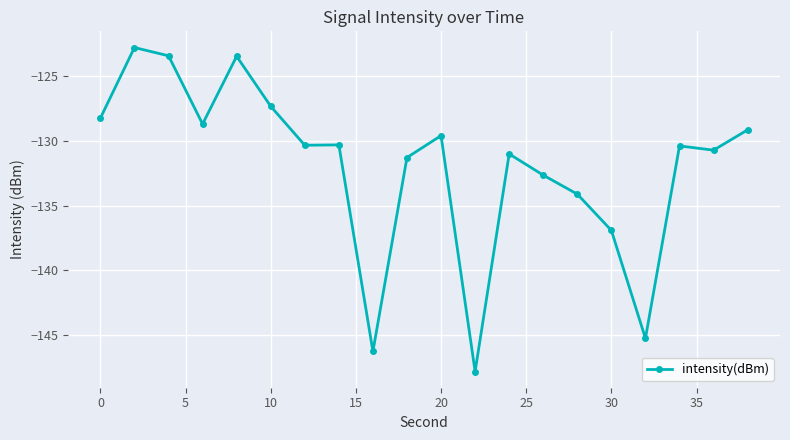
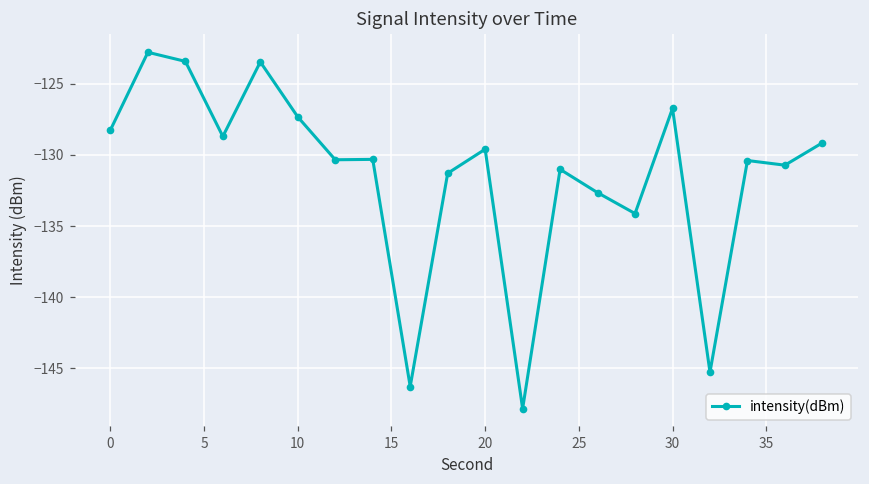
  {
    "0": -128.2,
    "10": -127.3,
    "20": -129.6,
-   "30": -136.9
+   "30": -126.7
  }
